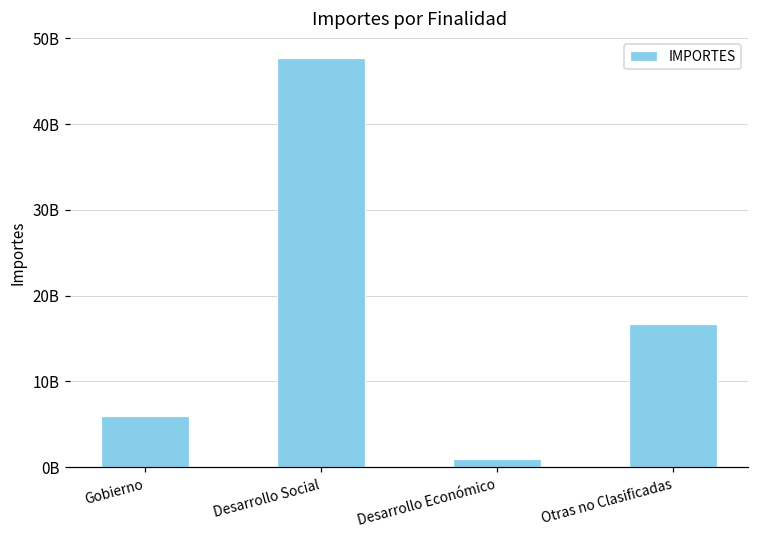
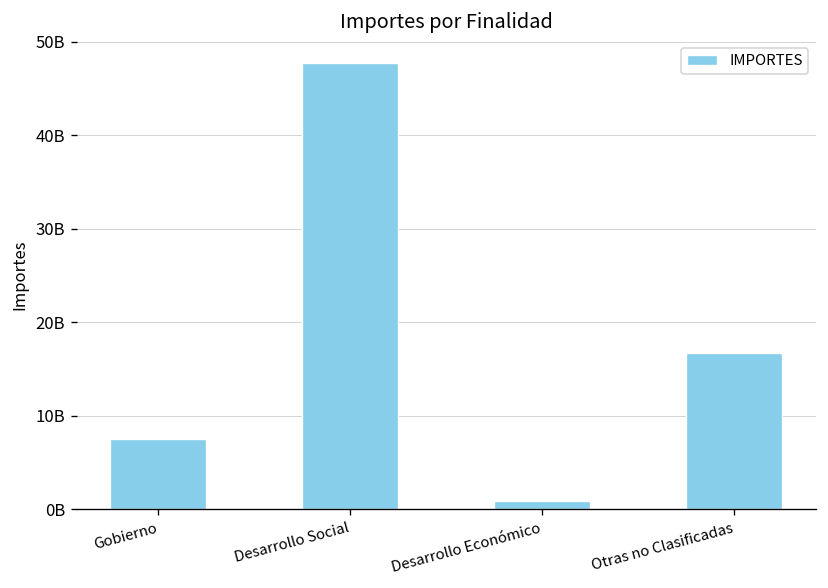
  {
-   "Gobierno": 6000000000,
+   "Gobierno": 8000000000,
    "Desarrollo Social": 48000000000,
    "Desarrollo Económico": 1000000000,
    "Otras no Clasificadas": 17000000000
  }
